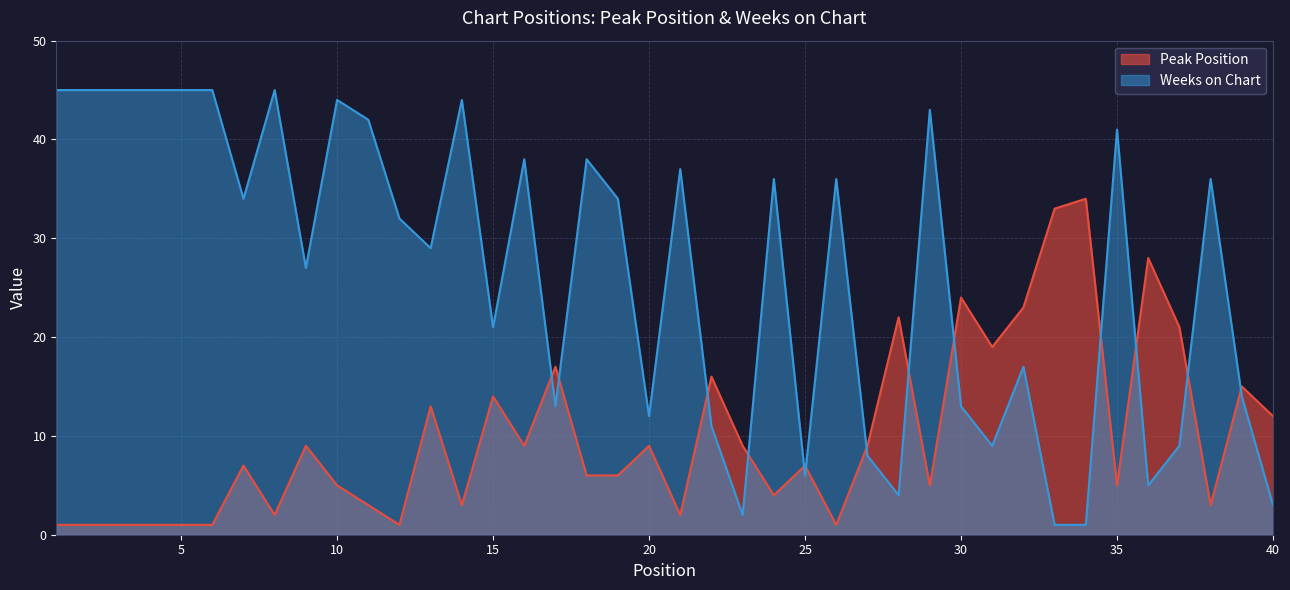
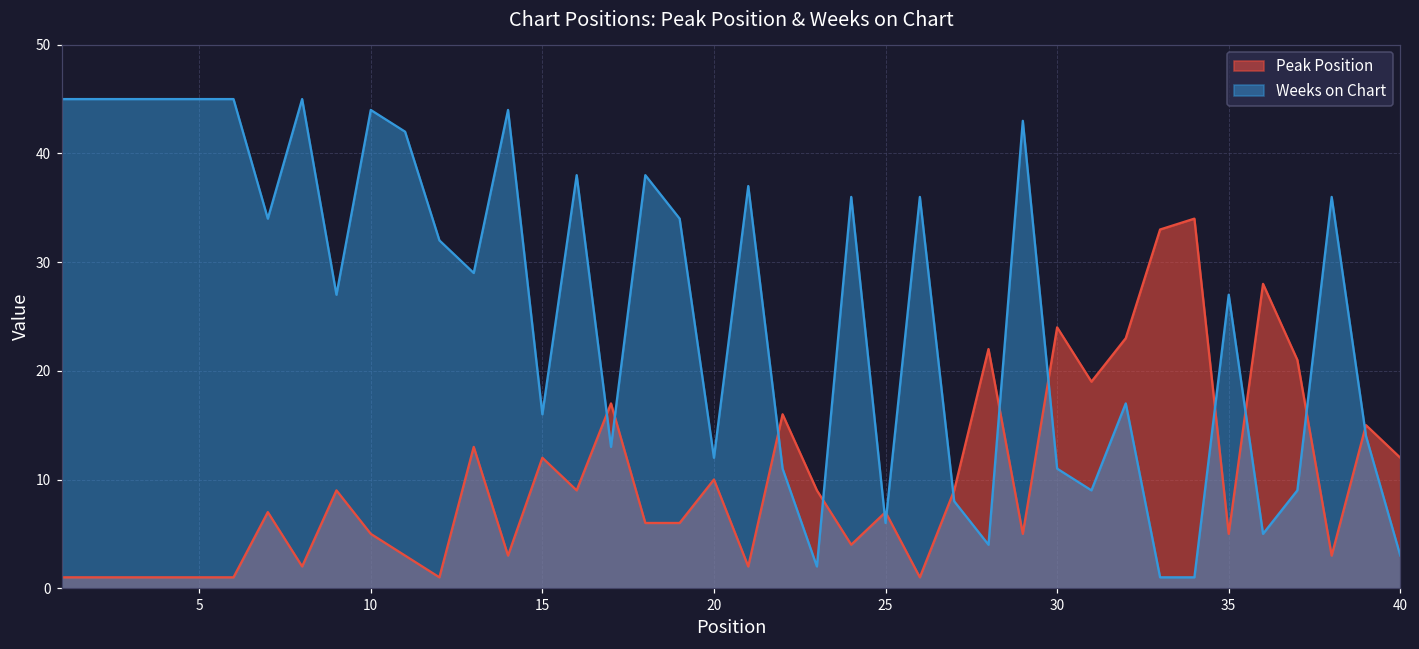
  {
    "Peak Position": {
      "5": 1,
      "10": 5,
-     "15": 14,
-     "20": 9,
+     "15": 12,
+     "20": 10,
      "25": 7,
      "30": 24,
      "35": 5,
      "40": 12
    },
    "Weeks on Chart": {
      "5": 45,
      "10": 44,
-     "15": 21,
+     "15": 16,
      "20": 12,
      "25": 6,
-     "30": 13,
-     "35": 41,
+     "30": 11,
+     "35": 27,
      "40": 3
    }
  }
